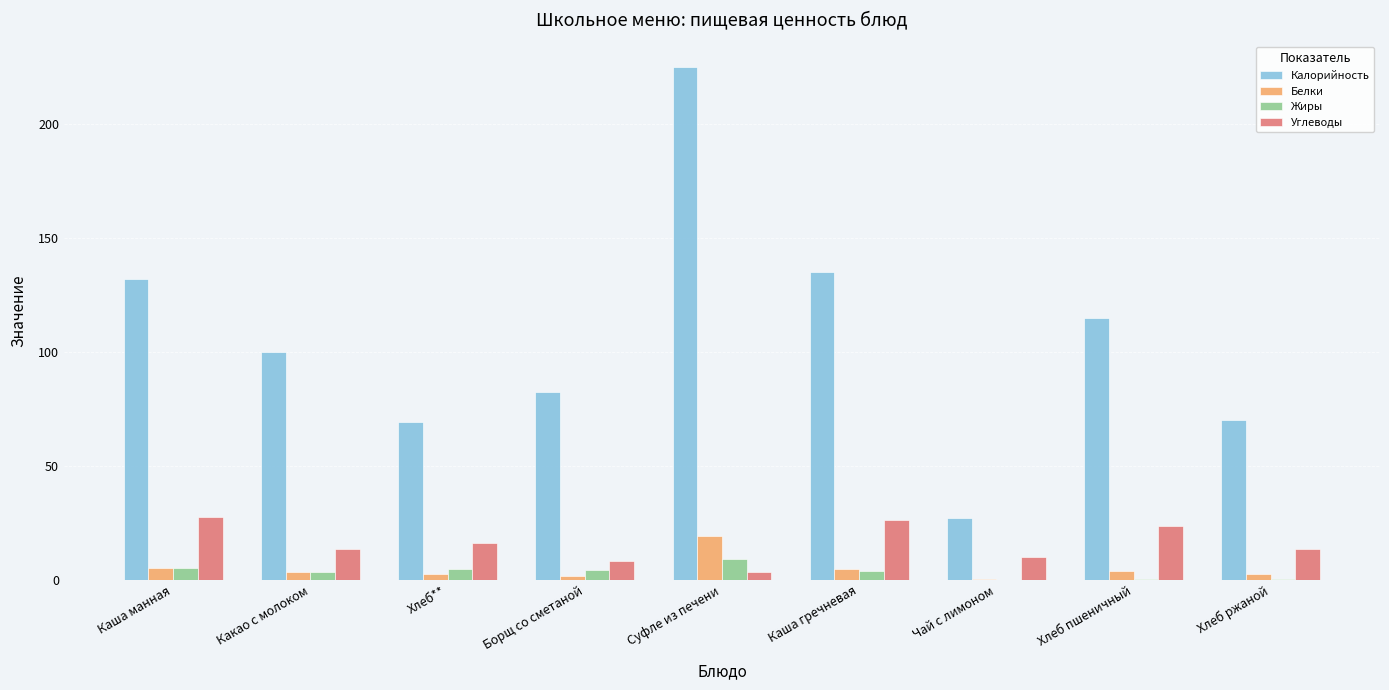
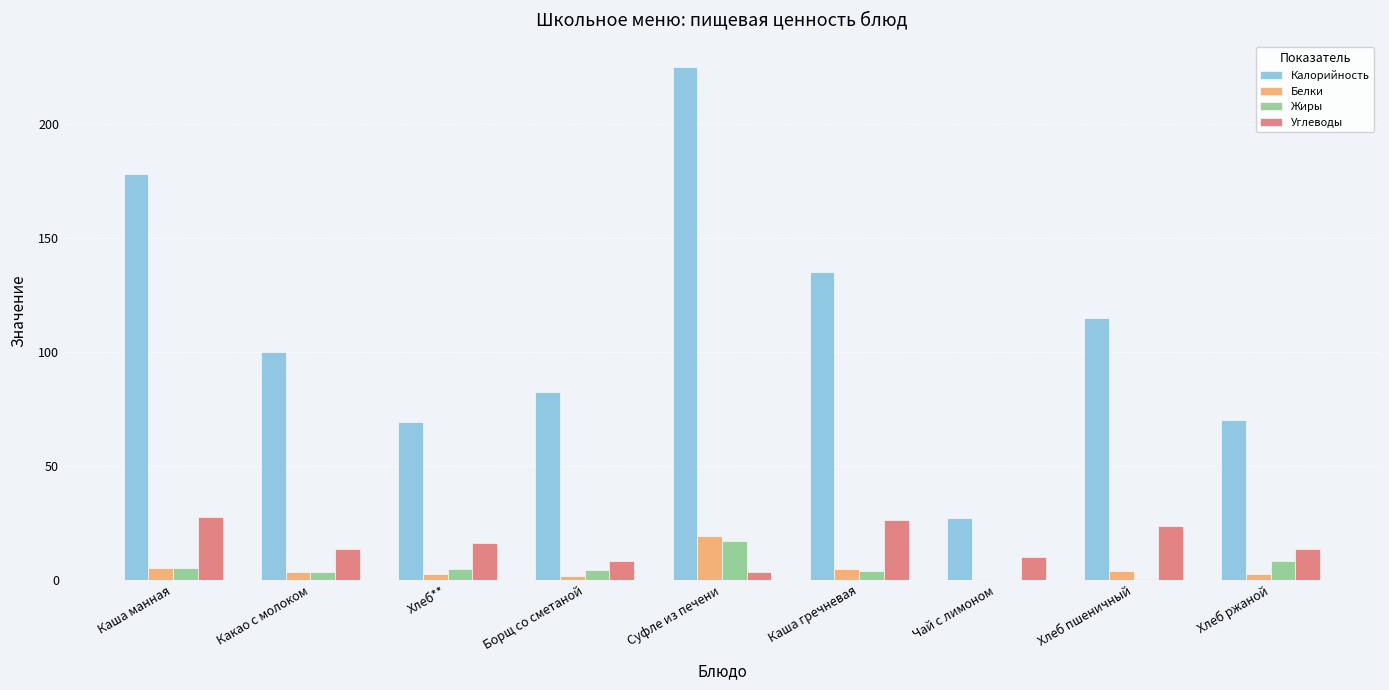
  {
    "Калорийность": {
-     "Каша манная": 132,
+     "Каша манная": 178,
      "Какао с молоком": 100,
      "Хлеб**": 69,
      "Борщ со сметаной": 82,
      "Суфле из печени": 225,
      "Каша гречневая": 135,
      "Чай с лимоном": 27,
      "Хлеб пшеничный": 115,
      "Хлеб ржаной": 70
    },
    "Жиры": {
      "Каша манная": 5,
      "Какао с молоком": 3,
      "Хлеб**": 5,
      "Борщ со сметаной": 4,
-     "Суфле из печени": 9,
+     "Суфле из печени": 17,
      "Каша гречневая": 4,
      "Чай с лимоном": 0,
-     "Хлеб ржаной": 1
+     "Хлеб ржаной": 8
    }
  }
